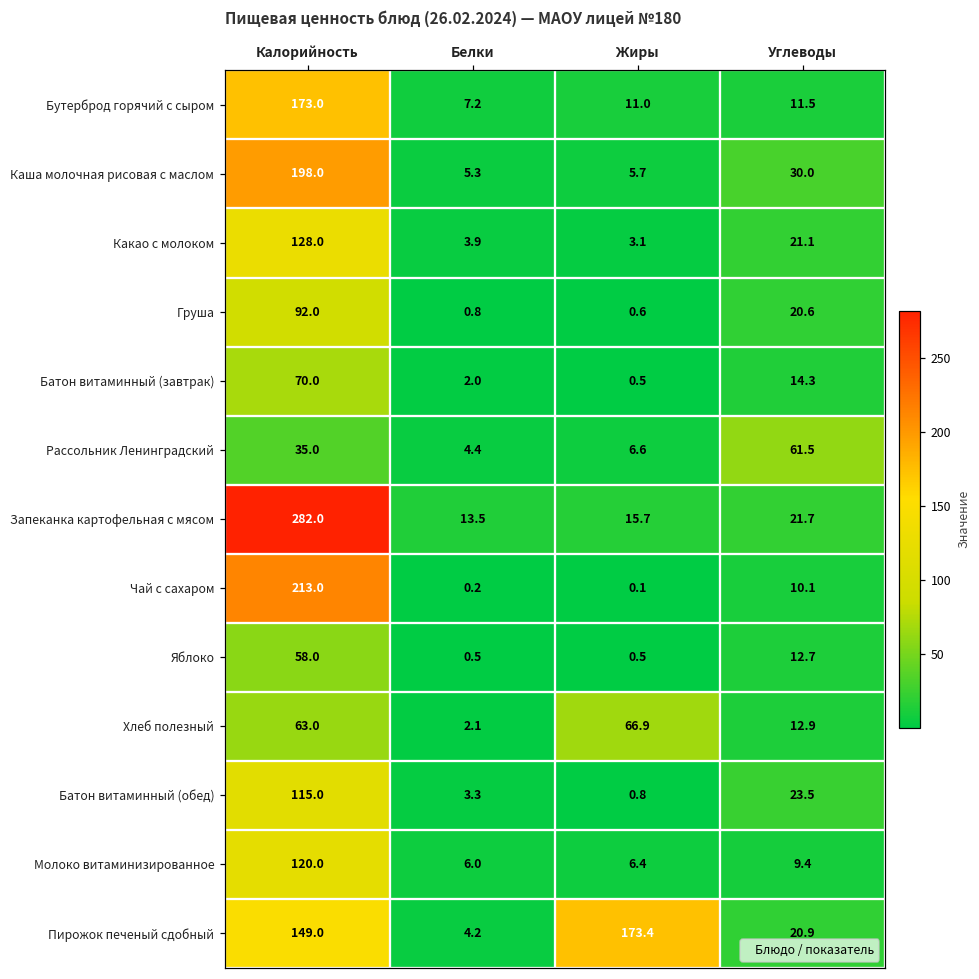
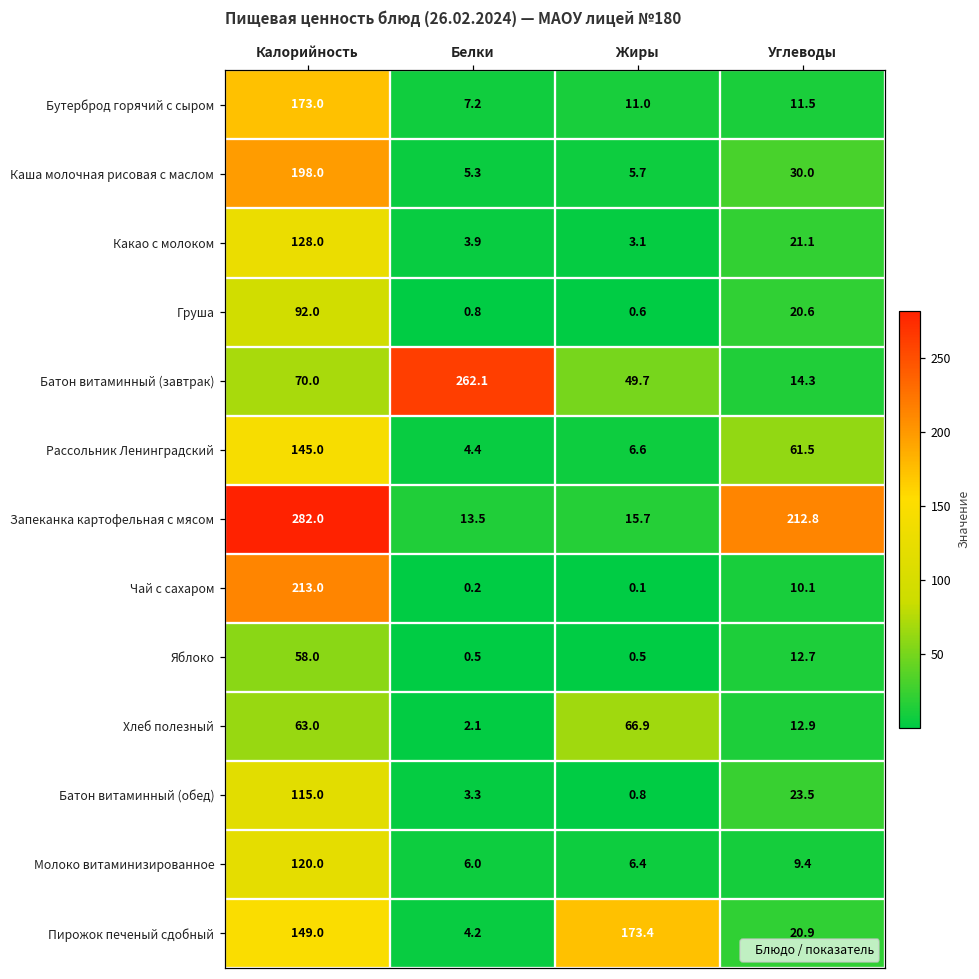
  {
    "Бутерброд горячий с сыром": {
      "Калорийность": 173.0,
      "Белки": 7.2,
      "Жиры": 11.0,
      "Углеводы": 11.5
    },
    "Каша молочная рисовая с маслом": {
      "Калорийность": 198.0,
      "Белки": 5.3,
      "Жиры": 5.7,
      "Углеводы": 30.0
    },
    "Какао с молоком": {
      "Калорийность": 128.0,
      "Белки": 3.9,
      "Жиры": 3.1,
      "Углеводы": 21.1
    },
    "Груша": {
      "Калорийность": 92.0,
      "Белки": 0.8,
      "Жиры": 0.6,
      "Углеводы": 20.6
    },
    "Батон витаминный (завтрак)": {
      "Калорийность": 70.0,
-     "Белки": 2.0,
-     "Жиры": 0.5,
+     "Белки": 262.1,
+     "Жиры": 49.7,
      "Углеводы": 14.3
    },
    "Рассольник Ленинградский": {
-     "Калорийность": 35.0,
+     "Калорийность": 145.0,
      "Белки": 4.4,
      "Жиры": 6.6,
      "Углеводы": 61.5
    },
    "Запеканка картофельная с мясом": {
      "Калорийность": 282.0,
      "Белки": 13.5,
      "Жиры": 15.7,
-     "Углеводы": 21.7
+     "Углеводы": 212.8
    },
    "Чай с сахаром": {
      "Калорийность": 213.0,
      "Белки": 0.2,
      "Жиры": 0.1,
      "Углеводы": 10.1
    },
    "Яблоко": {
      "Калорийность": 58.0,
      "Белки": 0.5,
      "Жиры": 0.5,
      "Углеводы": 12.7
    },
    "Хлеб полезный": {
      "Калорийность": 63.0,
      "Белки": 2.1,
      "Жиры": 66.9,
      "Углеводы": 12.9
    },
    "Батон витаминный (обед)": {
      "Калорийность": 115.0,
      "Белки": 3.3,
      "Жиры": 0.8,
      "Углеводы": 23.5
    },
    "Молоко витаминизированное": {
      "Калорийность": 120.0,
      "Белки": 6.0,
      "Жиры": 6.4,
      "Углеводы": 9.4
    },
    "Пирожок печеный сдобный": {
      "Калорийность": 149.0,
      "Белки": 4.2,
      "Жиры": 173.4,
      "Углеводы": 20.9
    }
  }
